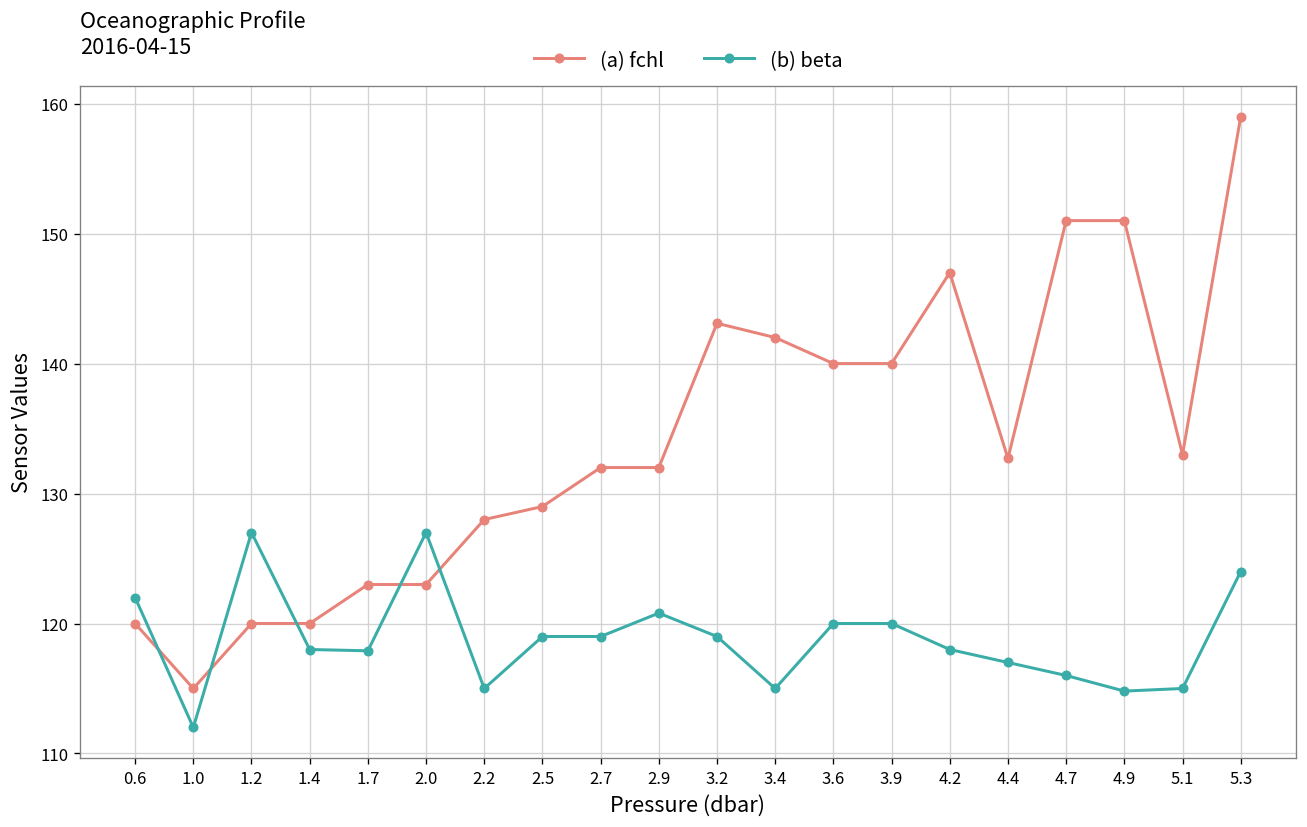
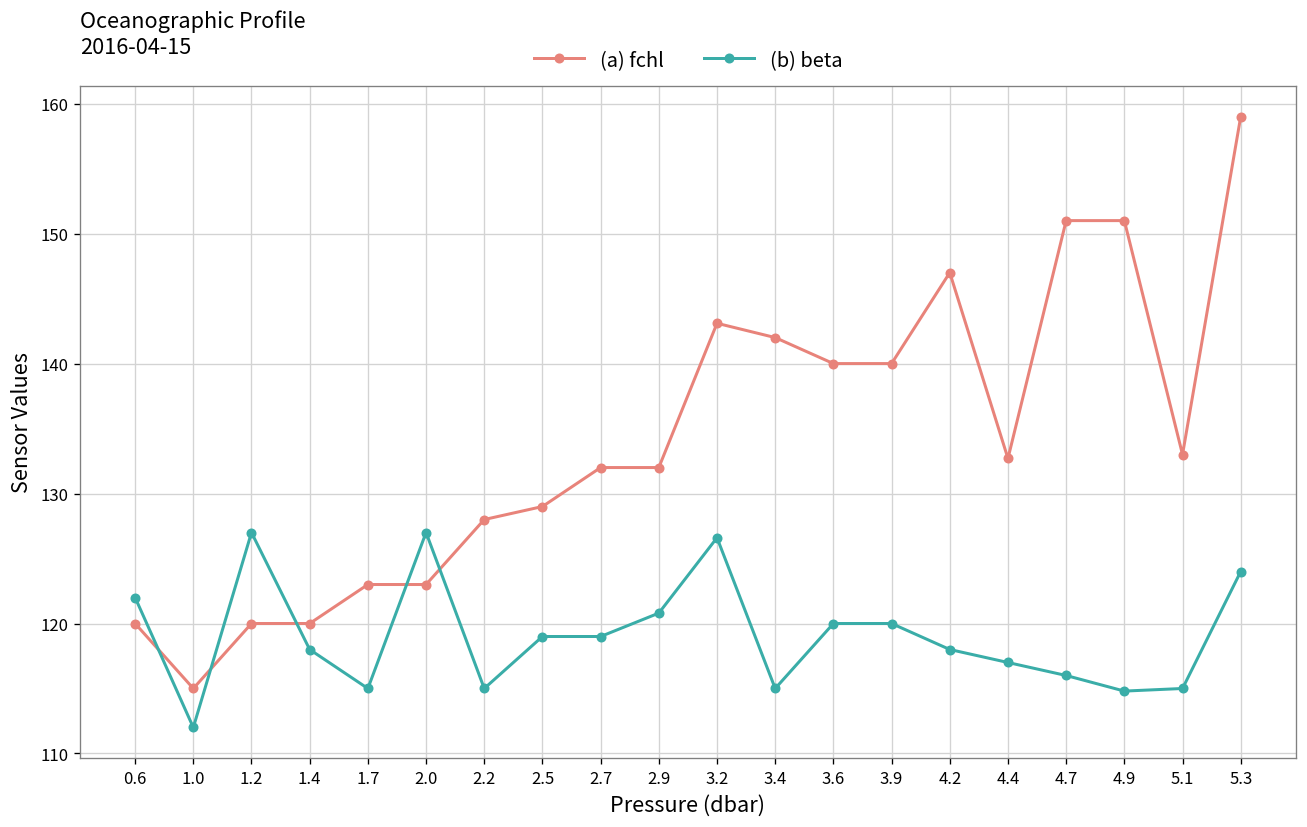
  {
    "(a) fchl": {
      "0.6": 120.0,
      "1.0": 115.0,
      "1.2": 120.0,
      "1.4": 120.0,
      "1.7": 123.0,
      "2.0": 123.0,
      "2.2": 128.0,
      "2.5": 129.0,
      "2.7": 132.0,
      "2.9": 132.0,
      "3.2": 143.1,
      "3.4": 142.0,
      "3.6": 140.0,
      "3.9": 140.0,
      "4.2": 147.0,
      "4.4": 132.7,
      "4.7": 151.0,
      "4.9": 151.0,
      "5.1": 133.0,
      "5.3": 159.0
    },
    "(b) beta": {
      "0.6": 122.0,
      "1.0": 112.0,
      "1.2": 127.0,
      "1.4": 118.0,
-     "1.7": 117.9,
+     "1.7": 115.0,
      "2.0": 127.0,
      "2.2": 115.0,
      "2.5": 119.0,
      "2.7": 119.0,
      "2.9": 120.8,
-     "3.2": 119.0,
+     "3.2": 126.6,
      "3.4": 115.0,
      "3.6": 120.0,
      "3.9": 120.0,
      "4.2": 118.0,
      "4.4": 117.0,
      "4.7": 116.0,
      "4.9": 114.8,
      "5.1": 115.0,
      "5.3": 124.0
    }
  }
